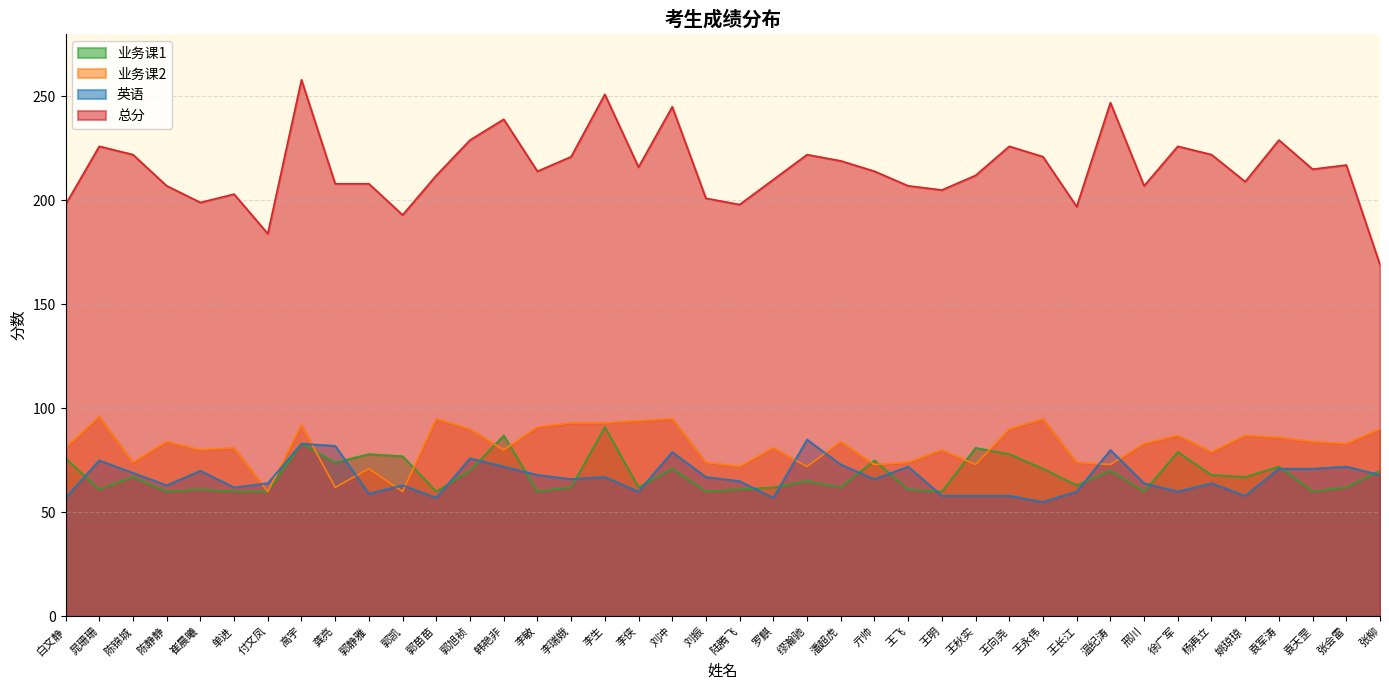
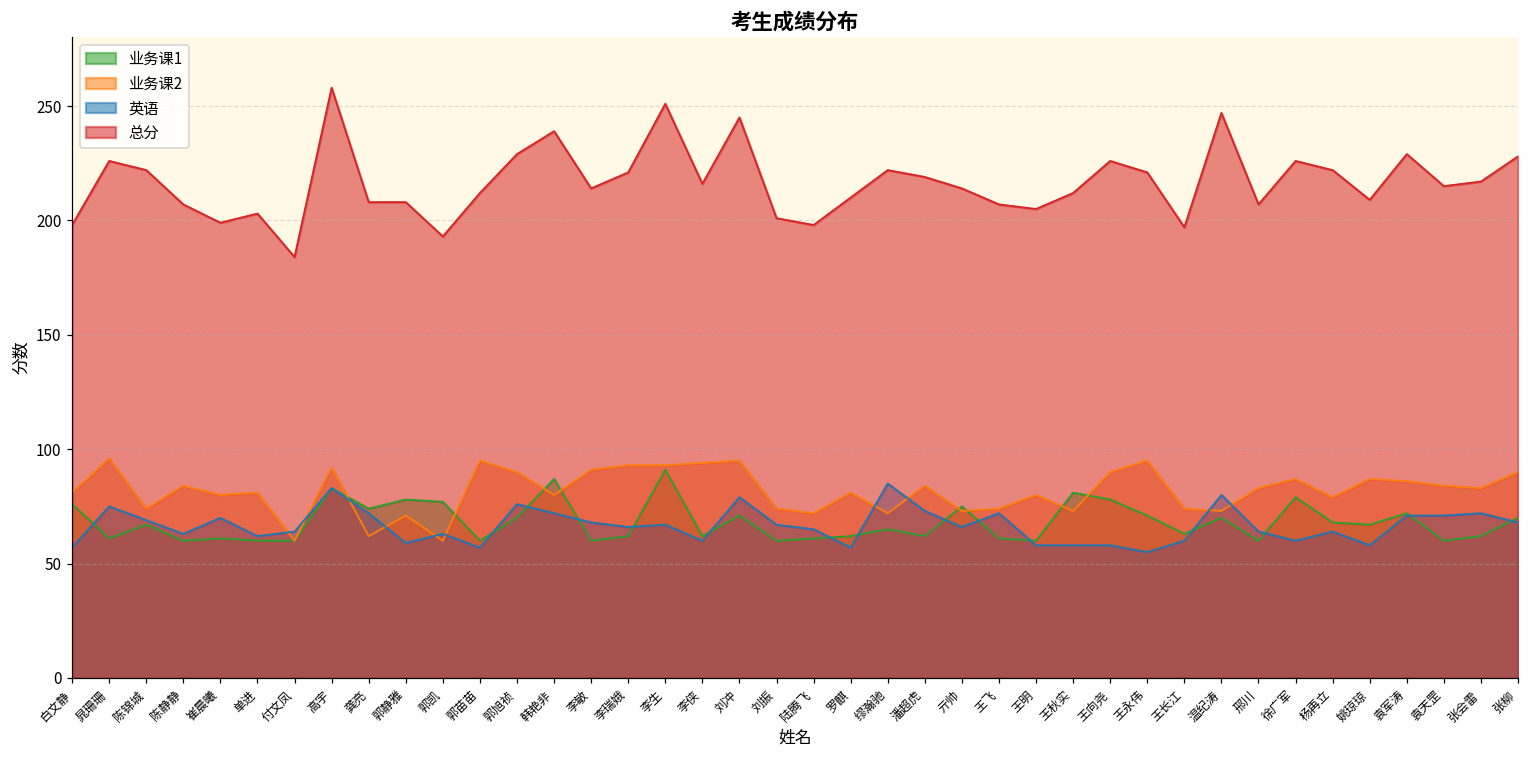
  {
    "业务课1": {
      "白文静": 76,
      "晁珊珊": 61,
      "陈锦城": 67,
      "陈静静": 60,
      "崔晨曦": 61,
      "单进": 60,
      "龚亮": 74,
      "郭静雅": 78,
      "郭凯": 77,
      "郭苗苗": 60,
      "郭旭祯": 70,
      "韩艳非": 87,
      "李敏": 60,
      "李瑞娥": 62,
      "李生": 91,
      "李侠": 62,
      "刘冲": 71,
      "刘振": 60,
      "陆腾飞": 61,
      "罗麒": 62,
      "缪瀚驰": 65,
      "潘超虎": 62,
      "亓帅": 75,
      "王飞": 61,
      "王明": 60,
      "王秋实": 81,
      "王向尧": 78,
      "王永伟": 71,
      "王长江": 63,
      "温纪涛": 70,
      "邢川": 60,
      "徐广军": 79,
      "杨再立": 68,
      "姚琼琼": 67,
      "袁天罡": 60,
      "张会雷": 62,
      "张柳": 70
    },
    "业务课2": {
      "白文静": 81,
      "晁珊珊": 96,
      "陈锦城": 74,
      "陈静静": 84,
      "崔晨曦": 80,
      "单进": 81,
      "高宇": 92,
      "龚亮": 62,
      "郭静雅": 71,
      "郭凯": 60,
      "郭苗苗": 95,
      "郭旭祯": 90,
      "韩艳非": 80,
      "李敏": 91,
      "李瑞娥": 93,
      "李生": 93,
      "李侠": 94,
      "刘冲": 95,
      "刘振": 74,
      "陆腾飞": 72,
      "罗麒": 81,
      "缪瀚驰": 72,
      "潘超虎": 84,
      "亓帅": 73,
      "王飞": 74,
      "王明": 80,
      "王秋实": 73,
      "王向尧": 90,
      "王永伟": 95,
      "王长江": 74,
      "温纪涛": 73,
      "邢川": 83,
      "徐广军": 87,
      "杨再立": 79,
      "姚琼琼": 87,
      "袁军涛": 86,
      "袁天罡": 84,
      "张会雷": 83,
      "张柳": 90
    },
    "英语": {
      "白文静": 57,
      "晁珊珊": 75,
      "陈锦城": 69,
      "陈静静": 63,
      "崔晨曦": 70,
      "单进": 62,
      "付文凤": 64,
-     "龚亮": 82,
+     "龚亮": 72,
      "郭静雅": 59,
      "郭凯": 63,
      "郭苗苗": 57,
      "郭旭祯": 76,
      "韩艳非": 72,
      "李敏": 68,
      "李瑞娥": 66,
      "李生": 67,
      "李侠": 60,
      "刘冲": 79,
      "刘振": 67,
      "陆腾飞": 65,
      "罗麒": 57,
      "缪瀚驰": 85,
      "潘超虎": 73,
      "亓帅": 66,
      "王飞": 72,
      "王明": 58,
      "王秋实": 58,
      "王向尧": 58,
      "王永伟": 55,
      "王长江": 60,
      "温纪涛": 80,
      "邢川": 64,
      "徐广军": 60,
      "杨再立": 64,
      "姚琼琼": 58,
      "袁天罡": 71,
      "张会雷": 72,
      "张柳": 68
    },
    "总分": {
      "白文静": 198,
      "晁珊珊": 226,
      "陈锦城": 222,
      "陈静静": 207,
      "崔晨曦": 199,
      "单进": 203,
      "付文凤": 184,
      "高宇": 258,
      "龚亮": 208,
      "郭静雅": 208,
      "郭凯": 193,
      "郭苗苗": 212,
      "郭旭祯": 229,
      "韩艳非": 239,
      "李敏": 214,
      "李瑞娥": 221,
      "李生": 251,
      "李侠": 216,
      "刘冲": 245,
      "刘振": 201,
      "陆腾飞": 198,
      "罗麒": 210,
      "缪瀚驰": 222,
      "潘超虎": 219,
      "亓帅": 214,
      "王飞": 207,
      "王明": 205,
      "王秋实": 212,
      "王向尧": 226,
      "王永伟": 221,
      "王长江": 197,
      "温纪涛": 247,
      "邢川": 207,
      "徐广军": 226,
      "杨再立": 222,
      "姚琼琼": 209,
      "袁军涛": 229,
      "袁天罡": 215,
      "张会雷": 217,
-     "张柳": 169
+     "张柳": 228
    }
  }
